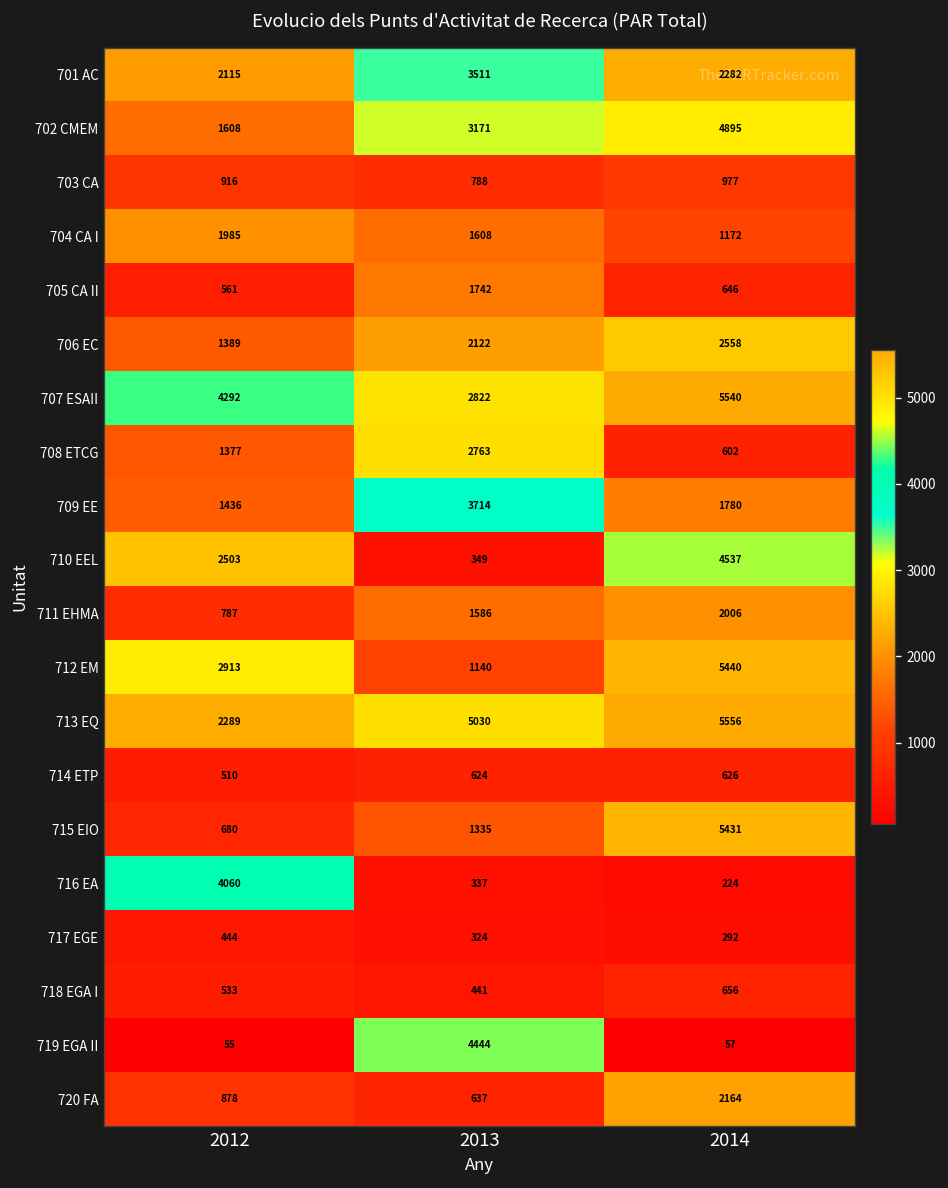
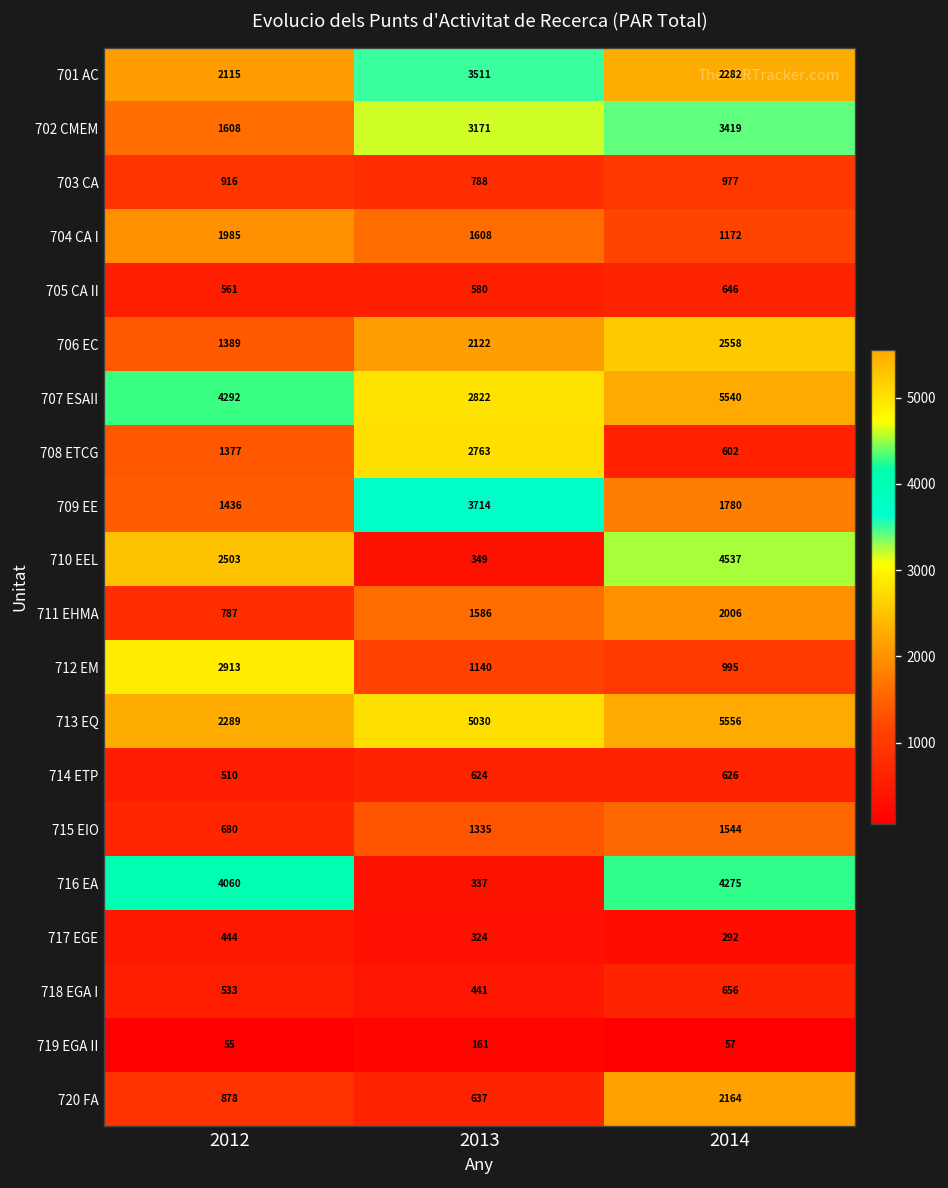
  {
    "701 AC": {
      "2012": 2115,
      "2013": 3511
    },
    "702 CMEM": {
      "2012": 1608,
      "2013": 3171,
-     "2014": 4895
+     "2014": 3419
    },
    "703 CA": {
      "2012": 916,
      "2013": 788,
      "2014": 977
    },
    "704 CA I": {
      "2012": 1985,
      "2013": 1608,
      "2014": 1172
    },
    "705 CA II": {
      "2012": 561,
-     "2013": 1742,
+     "2013": 580,
      "2014": 646
    },
    "706 EC": {
      "2012": 1389,
      "2013": 2122,
      "2014": 2558
    },
    "707 ESAII": {
      "2012": 4292,
      "2013": 2822,
      "2014": 5540
    },
    "708 ETCG": {
      "2012": 1377,
      "2013": 2763,
      "2014": 602
    },
    "709 EE": {
      "2012": 1436,
      "2013": 3714,
      "2014": 1780
    },
    "710 EEL": {
      "2012": 2503,
      "2013": 349,
      "2014": 4537
    },
    "711 EHMA": {
      "2012": 787,
      "2013": 1586,
      "2014": 2006
    },
    "712 EM": {
      "2012": 2913,
      "2013": 1140,
-     "2014": 5440
+     "2014": 995
    },
    "713 EQ": {
      "2012": 2289,
      "2013": 5030,
      "2014": 5556
    },
    "714 ETP": {
      "2012": 510,
      "2013": 624,
      "2014": 626
    },
    "715 EIO": {
      "2012": 680,
      "2013": 1335,
-     "2014": 5431
+     "2014": 1544
    },
    "716 EA": {
      "2012": 4060,
      "2013": 337,
-     "2014": 224
+     "2014": 4275
    },
    "717 EGE": {
      "2012": 444,
      "2013": 324,
      "2014": 292
    },
    "718 EGA I": {
      "2012": 533,
      "2013": 441,
      "2014": 656
    },
    "719 EGA II": {
      "2012": 55,
-     "2013": 4444,
+     "2013": 161,
      "2014": 57
    },
    "720 FA": {
      "2012": 878,
      "2013": 637,
      "2014": 2164
    }
  }
